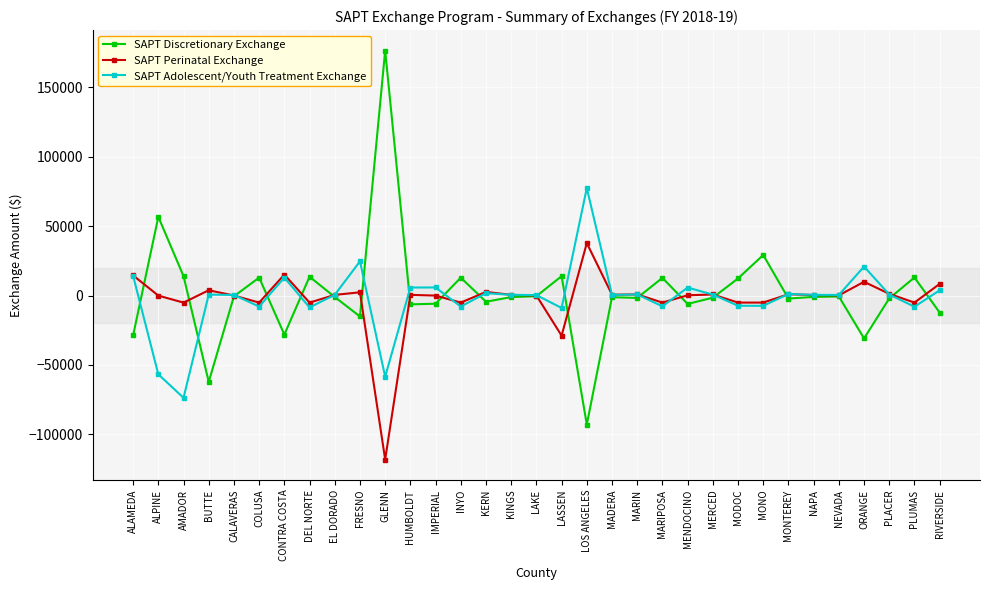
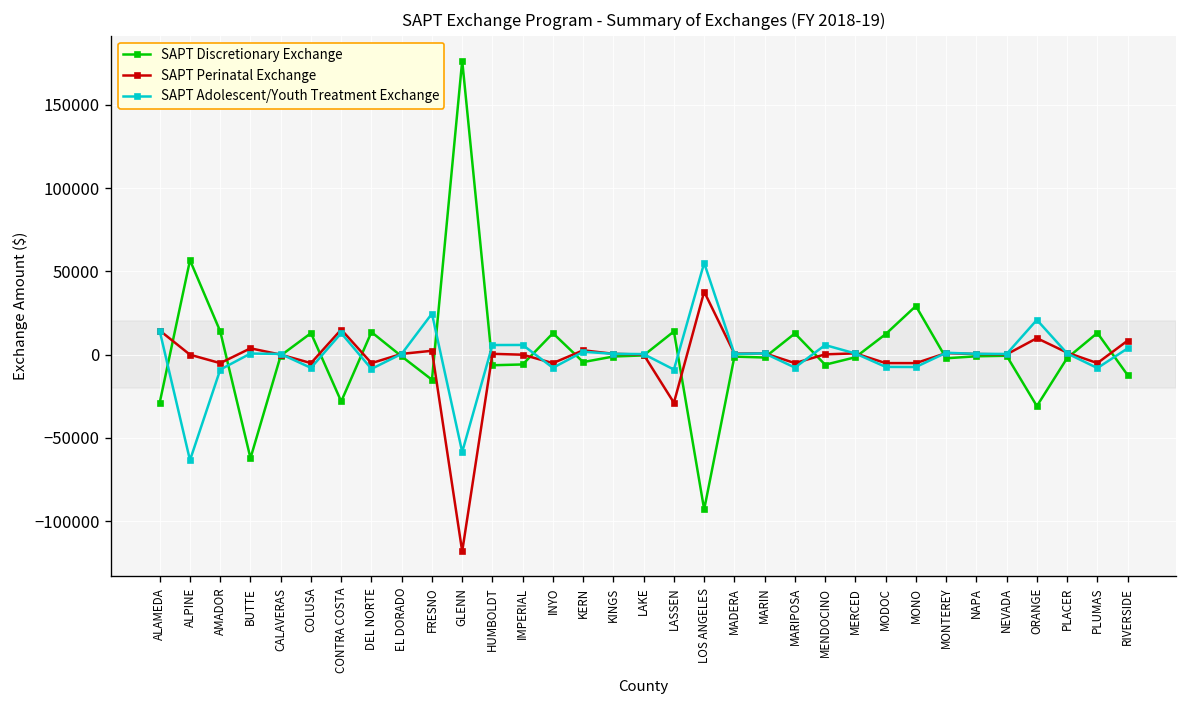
  {
    "SAPT Discretionary Exchange": {
      "ALAMEDA": -29000,
      "ALPINE": 57000,
      "AMADOR": 14000,
      "BUTTE": -62000,
      "COLUSA": 13000,
      "CONTRA COSTA": -28000,
      "DEL NORTE": 14000,
      "FRESNO": -15000,
      "GLENN": 177000,
      "HUMBOLDT": -6000,
      "IMPERIAL": -6000,
      "INYO": 13000,
      "KERN": -4000,
      "LASSEN": 14000,
      "LOS ANGELES": -93000,
      "MARIN": -2000,
      "MARIPOSA": 13000,
      "MENDOCINO": -6000,
      "MERCED": -2000,
      "MODOC": 12000,
      "MONO": 29000,
      "MONTEREY": -2000,
      "ORANGE": -31000,
      "PLACER": -2000,
      "PLUMAS": 13000,
      "RIVERSIDE": -12000
    },
    "SAPT Perinatal Exchange": {
      "ALPINE": 0,
      "AMADOR": -5000,
      "BUTTE": 4000,
      "COLUSA": -5000,
      "CONTRA COSTA": 15000,
      "DEL NORTE": -5000,
      "FRESNO": 2000,
      "GLENN": -118000,
      "HUMBOLDT": 1000,
      "IMPERIAL": 0,
      "INYO": -5000,
      "LASSEN": -29000,
      "LOS ANGELES": 38000,
      "MARIPOSA": -5000,
      "MENDOCINO": 0,
      "MODOC": -5000,
      "MONO": -5000,
      "ORANGE": 10000,
      "PLUMAS": -5000,
      "RIVERSIDE": 8000
    },
    "SAPT Adolescent/Youth Treatment Exchange": {
-     "ALPINE": -57000,
-     "AMADOR": -74000,
+     "ALPINE": -63000,
+     "AMADOR": -9000,
      "BUTTE": 1000,
      "COLUSA": -8000,
      "CONTRA COSTA": 13000,
      "DEL NORTE": -9000,
      "FRESNO": 25000,
      "GLENN": -58000,
      "HUMBOLDT": 6000,
      "IMPERIAL": 6000,
      "INYO": -8000,
      "LASSEN": -9000,
-     "LOS ANGELES": 77000,
+     "LOS ANGELES": 55000,
      "MARIPOSA": -8000,
      "MENDOCINO": 6000,
      "MODOC": -7000,
      "MONO": -7000,
      "ORANGE": 21000,
      "PLUMAS": -8000,
      "RIVERSIDE": 4000
    }
  }
